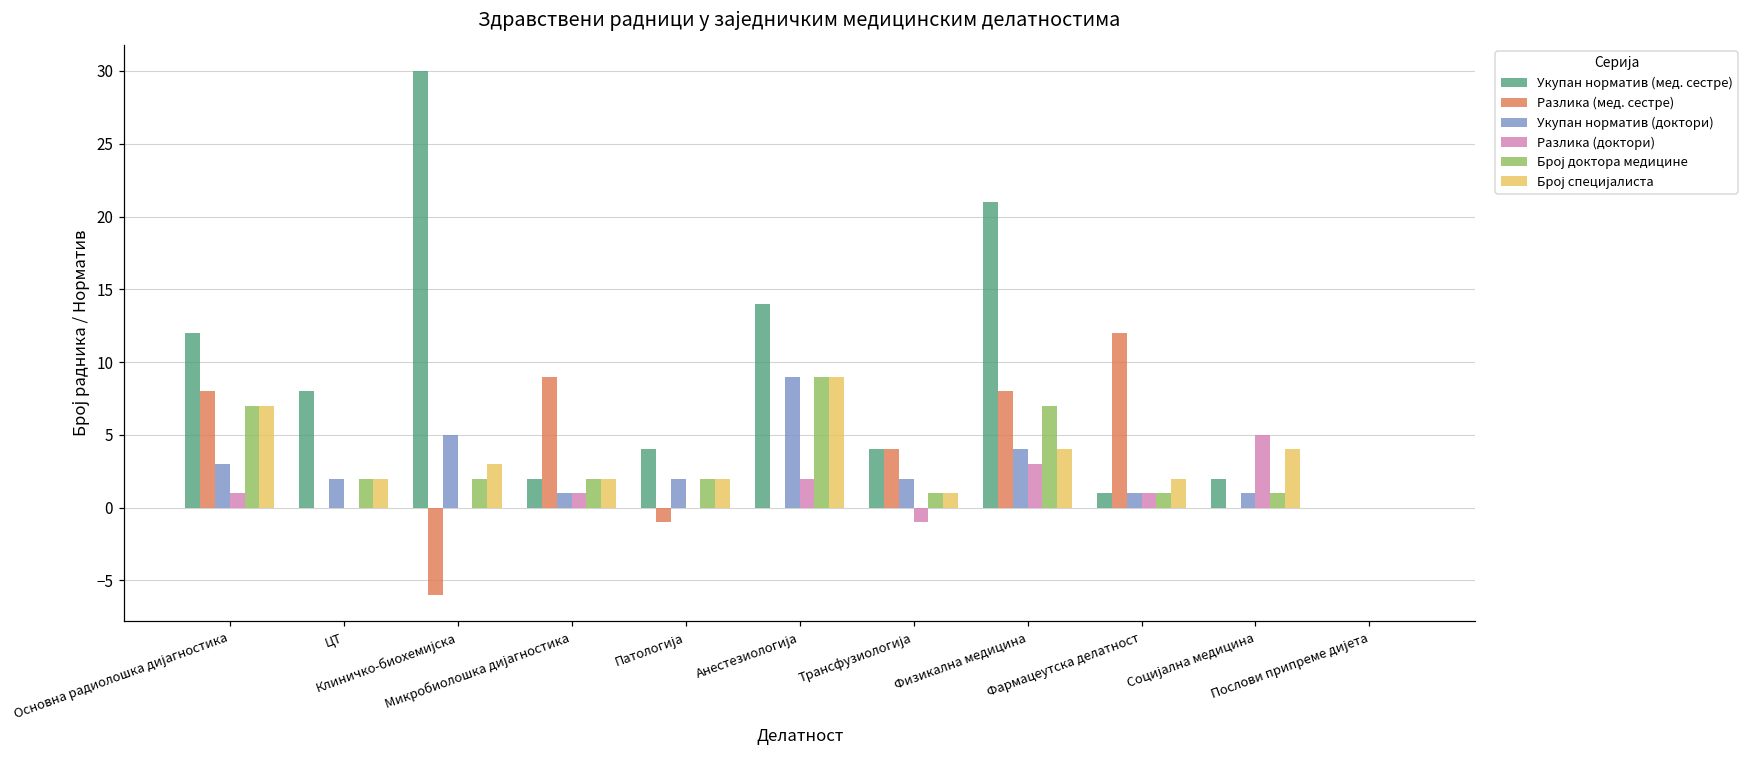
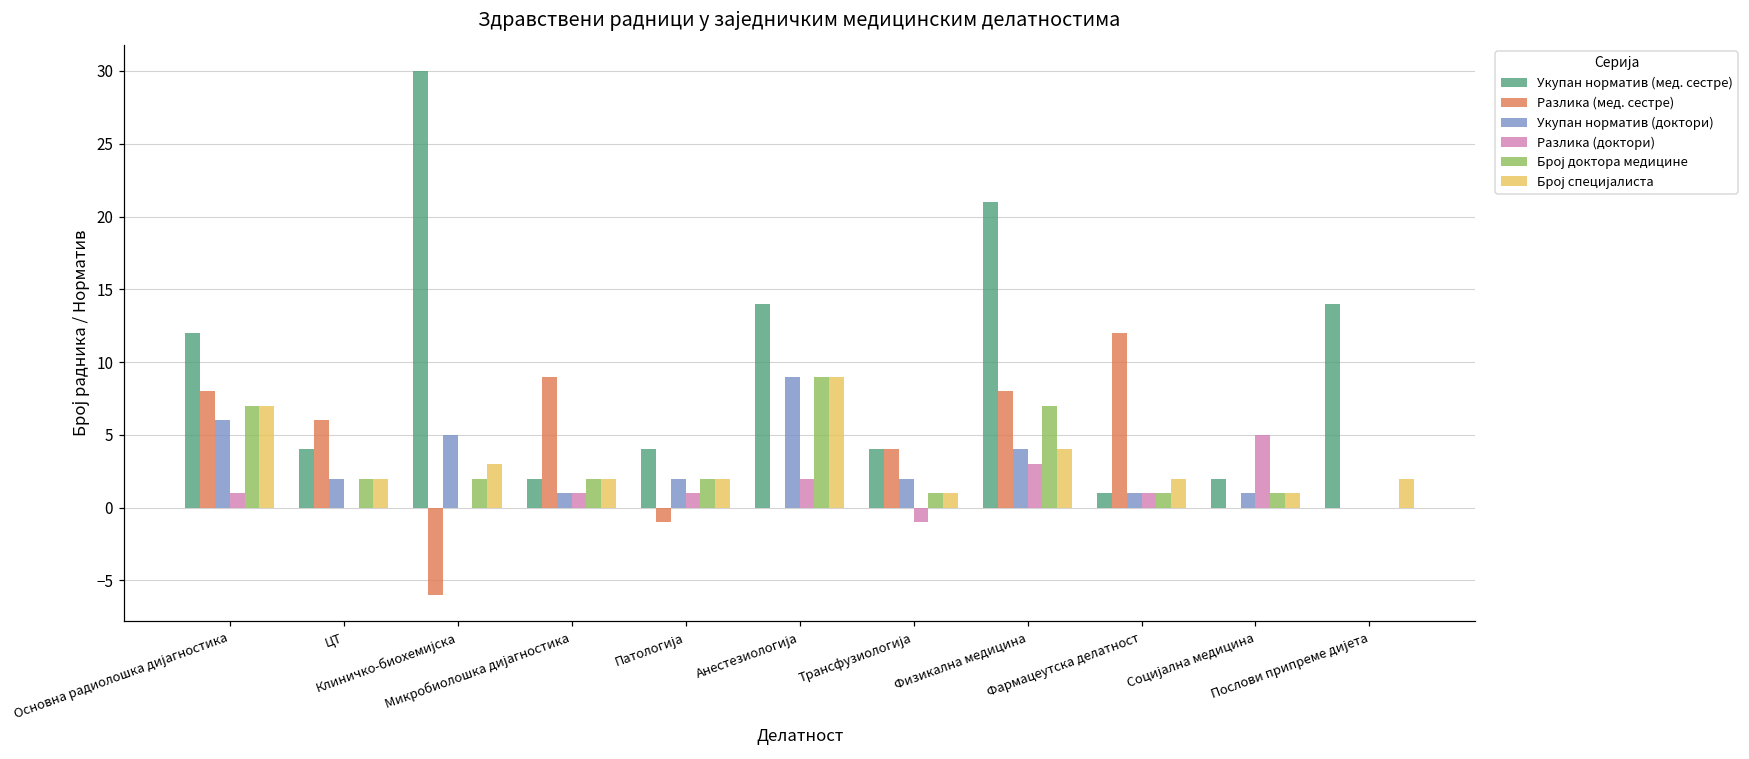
  {
    "Укупан норматив (мед. сестре)": {
      "Основна радиолошка дијагностика": 12,
-     "ЦТ": 8,
+     "ЦТ": 4,
      "Клиничко-биохемијска": 30,
      "Микробиолошка дијагностика": 2,
      "Патологија": 4,
      "Анестезиологија": 14,
      "Трансфузиологија": 4,
      "Физикална медицина": 21,
      "Фармацеутска делатност": 1,
      "Социјална медицина": 2,
-     "Послови припреме дијета": 0
+     "Послови припреме дијета": 14
    },
    "Разлика (мед. сестре)": {
      "Основна радиолошка дијагностика": 8,
-     "ЦТ": 0,
+     "ЦТ": 6,
      "Клиничко-биохемијска": -6,
      "Микробиолошка дијагностика": 9,
      "Патологија": -1,
      "Анестезиологија": 0,
      "Трансфузиологија": 4,
      "Физикална медицина": 8,
      "Фармацеутска делатност": 12,
      "Социјална медицина": 0,
      "Послови припреме дијета": 0
    },
    "Укупан норматив (доктори)": {
-     "Основна радиолошка дијагностика": 3,
+     "Основна радиолошка дијагностика": 6,
      "ЦТ": 2,
      "Клиничко-биохемијска": 5,
      "Микробиолошка дијагностика": 1,
      "Патологија": 2,
      "Анестезиологија": 9,
      "Трансфузиологија": 2,
      "Физикална медицина": 4,
      "Фармацеутска делатност": 1,
      "Социјална медицина": 1,
      "Послови припреме дијета": 0
    },
    "Разлика (доктори)": {
      "Основна радиолошка дијагностика": 1,
      "ЦТ": 0,
      "Клиничко-биохемијска": 0,
      "Микробиолошка дијагностика": 1,
-     "Патологија": 0,
+     "Патологија": 1,
      "Анестезиологија": 2,
      "Трансфузиологија": -1,
      "Физикална медицина": 3,
      "Фармацеутска делатност": 1,
      "Социјална медицина": 5,
      "Послови припреме дијета": 0
    },
    "Број доктора медицине": {
      "Основна радиолошка дијагностика": 7,
      "ЦТ": 2,
      "Клиничко-биохемијска": 2,
      "Микробиолошка дијагностика": 2,
      "Патологија": 2,
      "Анестезиологија": 9,
      "Трансфузиологија": 1,
      "Физикална медицина": 7,
      "Фармацеутска делатност": 1,
      "Социјална медицина": 1,
      "Послови припреме дијета": 0
    },
    "Број специјалиста": {
      "Основна радиолошка дијагностика": 7,
      "ЦТ": 2,
      "Клиничко-биохемијска": 3,
      "Микробиолошка дијагностика": 2,
      "Патологија": 2,
      "Анестезиологија": 9,
      "Трансфузиологија": 1,
      "Физикална медицина": 4,
      "Фармацеутска делатност": 2,
-     "Социјална медицина": 4,
-     "Послови припреме дијета": 0
+     "Социјална медицина": 1,
+     "Послови припреме дијета": 2
    }
  }
